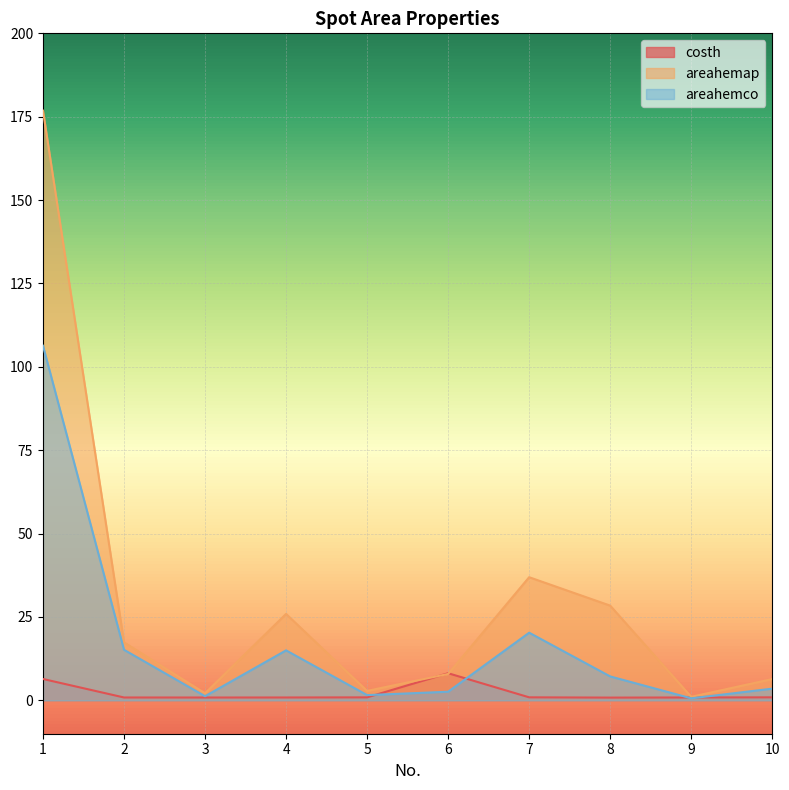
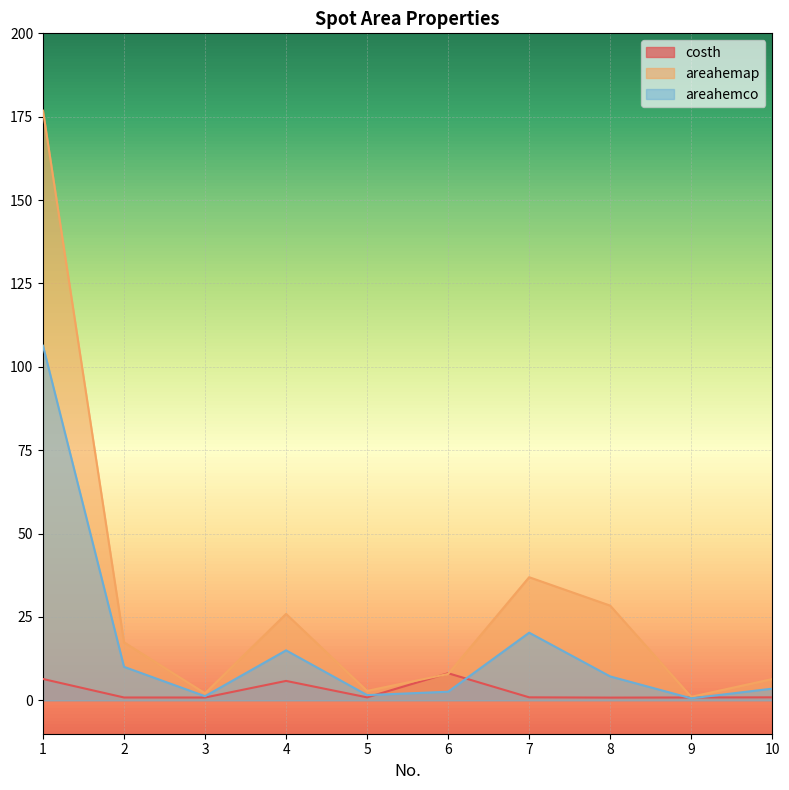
  {
    "costh": {
      "1": 6,
      "2": 1,
-     "4": 1,
+     "4": 6,
      "7": 1,
      "8": 1,
      "10": 1
    },
    "areahemap": {
      "1": 177,
      "2": 17,
      "3": 2,
      "4": 26,
      "5": 3,
      "7": 37,
      "8": 28,
      "10": 6
    },
    "areahemco": {
      "1": 106,
-     "2": 15,
+     "2": 10,
      "4": 15,
      "6": 3,
      "7": 20,
      "8": 7,
      "10": 4
    }
  }
